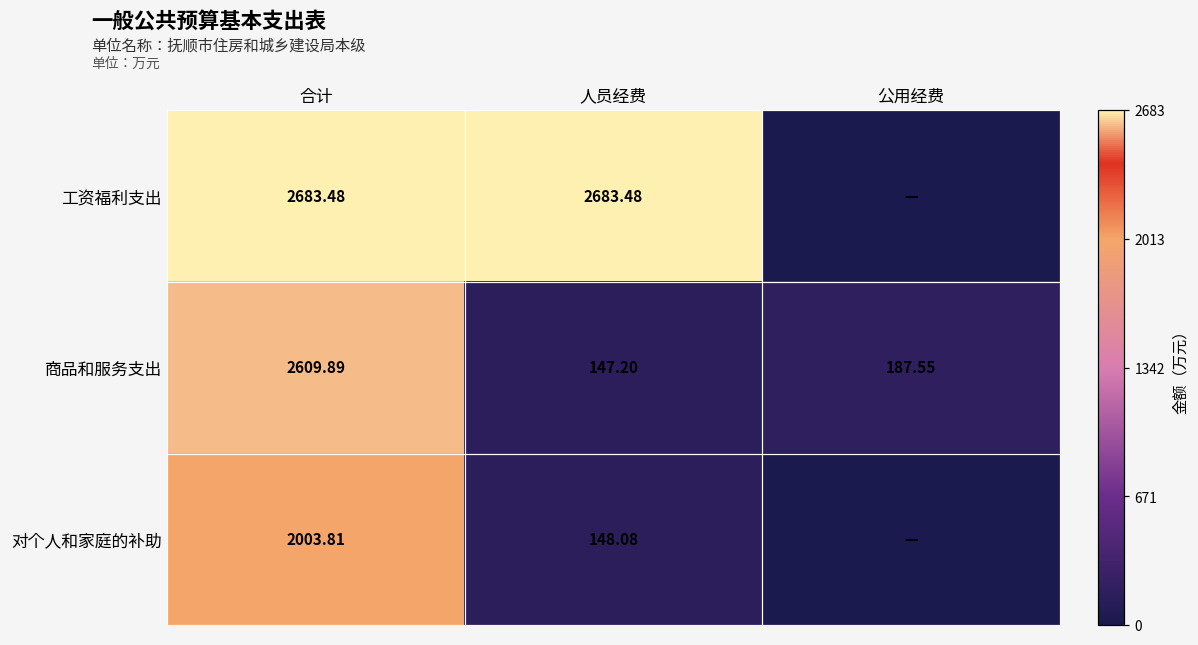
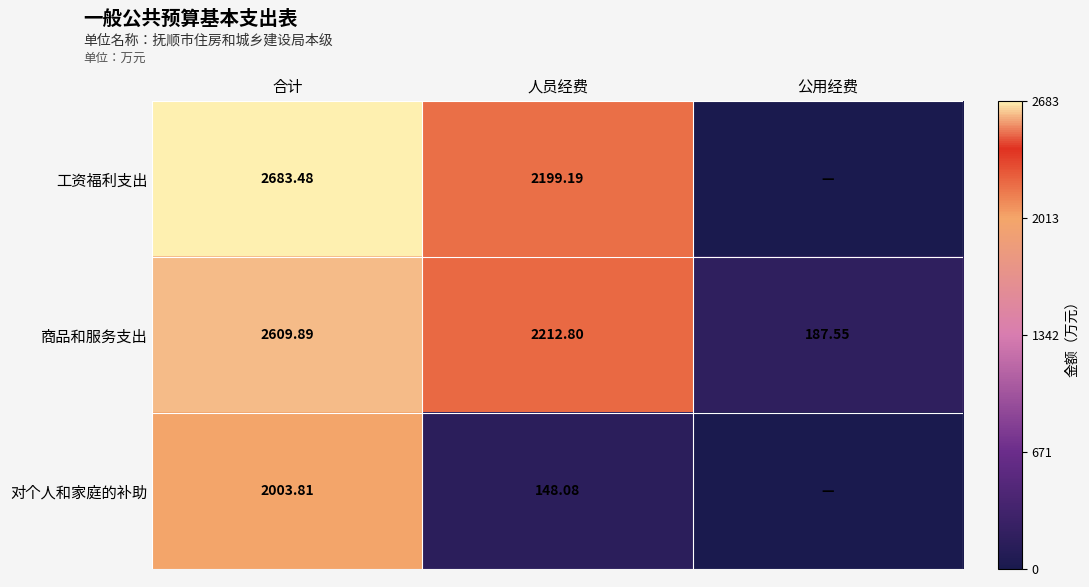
  {
    "工资福利支出": {
      "合计": 2683.48,
-     "人员经费": 2683.48
+     "人员经费": 2199.19
    },
    "商品和服务支出": {
      "合计": 2609.89,
-     "人员经费": 147.20,
+     "人员经费": 2212.80,
      "公用经费": 187.55
    },
    "对个人和家庭的补助": {
      "合计": 2003.81,
      "人员经费": 148.08
    }
  }
